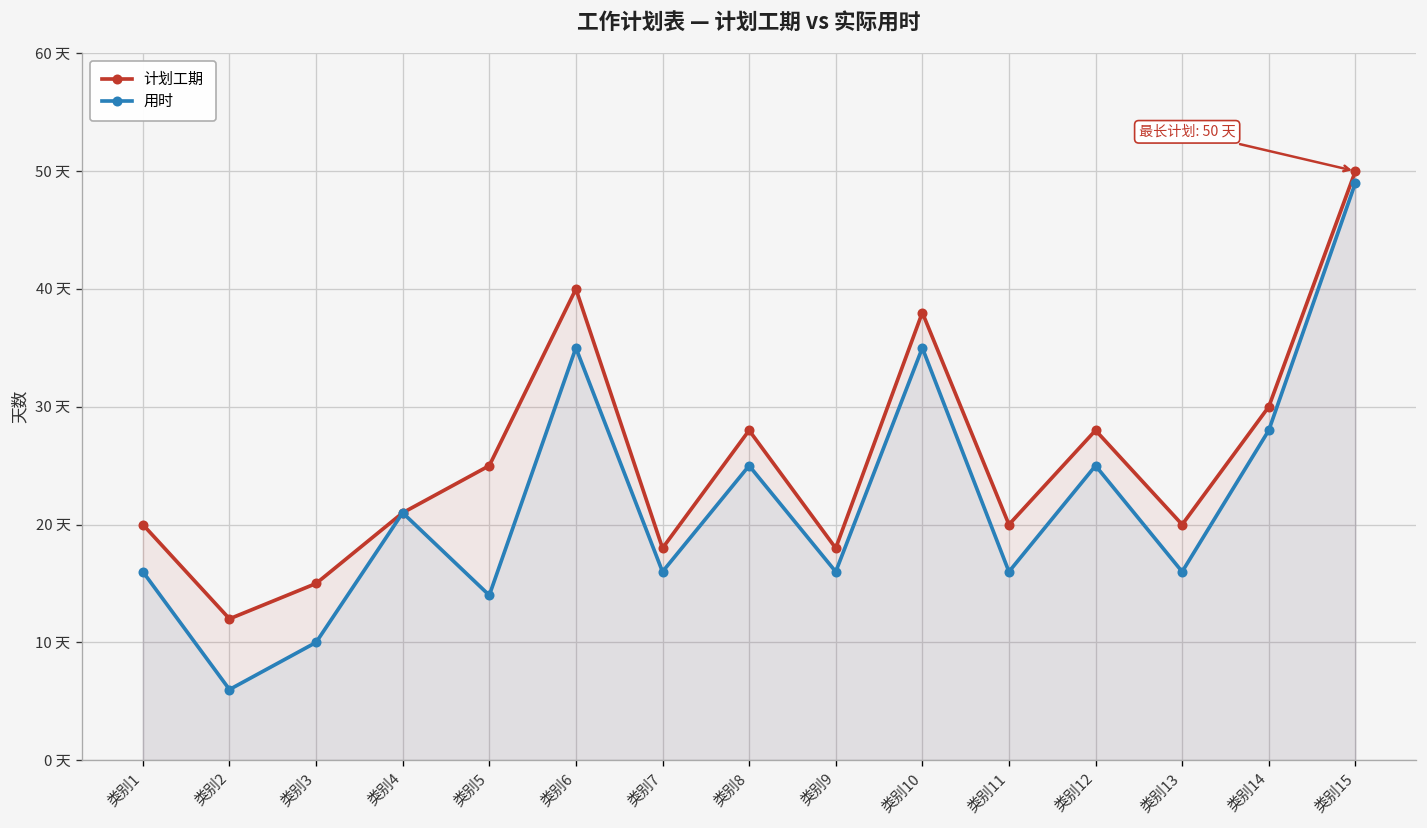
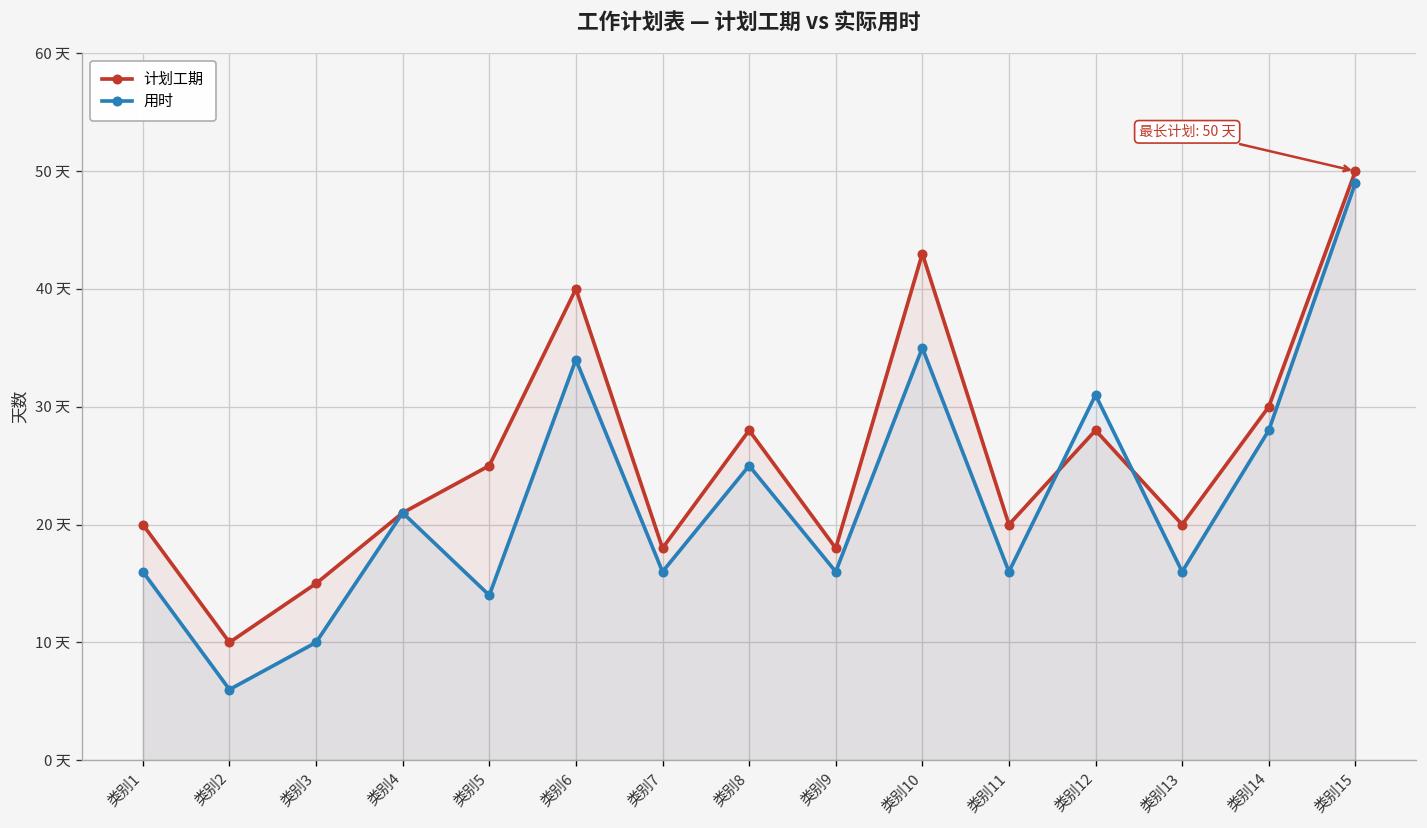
  {
    "计划工期": {
      "类别1": "20 天",
-     "类别2": "12 天",
+     "类别2": "10 天",
      "类别3": "15 天",
      "类别5": "25 天",
      "类别6": "40 天",
      "类别7": "18 天",
      "类别8": "28 天",
      "类别9": "18 天",
-     "类别10": "38 天",
+     "类别10": "43 天",
      "类别11": "20 天",
      "类别12": "28 天",
      "类别13": "20 天",
      "类别14": "30 天"
    },
    "用时": {
      "类别1": "16 天",
      "类别2": "6 天",
      "类别3": "10 天",
      "类别5": "14 天",
-     "类别6": "35 天",
+     "类别6": "34 天",
      "类别7": "16 天",
      "类别8": "25 天",
      "类别9": "16 天",
      "类别10": "35 天",
      "类别11": "16 天",
-     "类别12": "25 天",
+     "类别12": "31 天",
      "类别13": "16 天",
      "类别14": "28 天",
      "类别15": "49 天"
    }
  }
